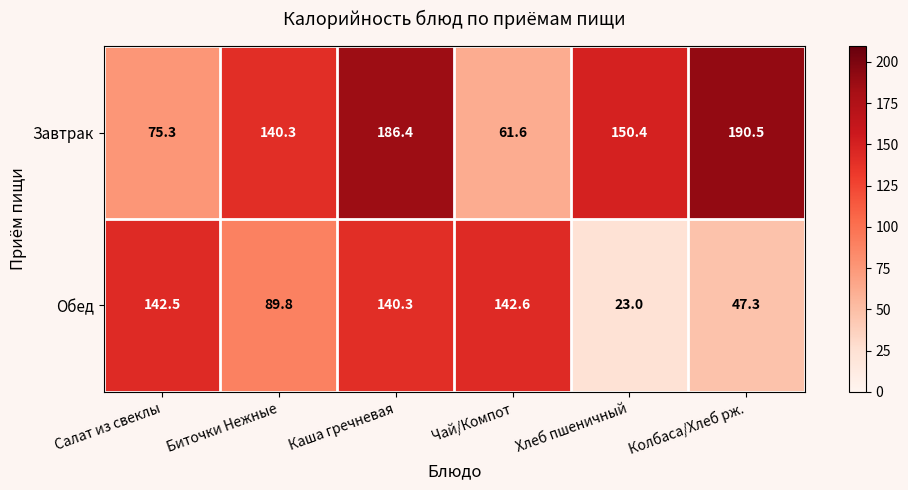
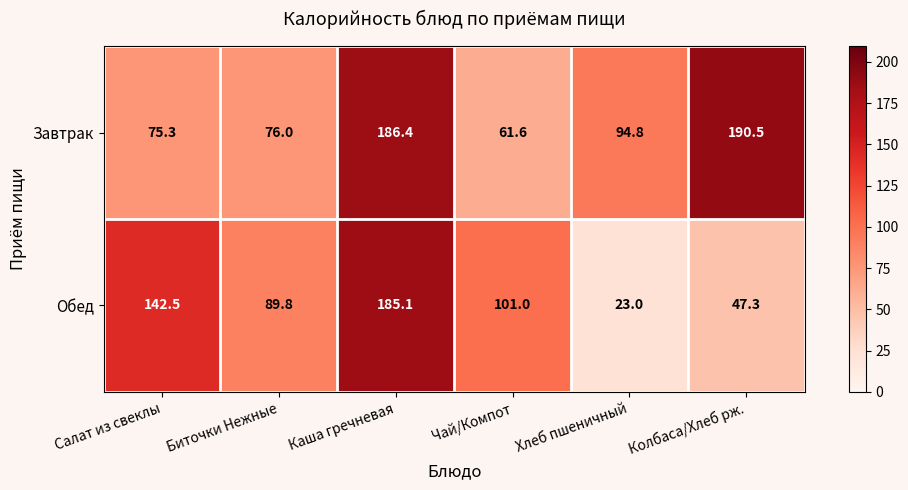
  {
    "Завтрак": {
      "Салат из свеклы": 75.3,
-     "Биточки Нежные": 140.3,
+     "Биточки Нежные": 76.0,
      "Каша гречневая": 186.4,
      "Чай/Компот": 61.6,
-     "Хлеб пшеничный": 150.4,
+     "Хлеб пшеничный": 94.8,
      "Колбаса/Хлеб рж.": 190.5
    },
    "Обед": {
      "Салат из свеклы": 142.5,
      "Биточки Нежные": 89.8,
-     "Каша гречневая": 140.3,
-     "Чай/Компот": 142.6,
+     "Каша гречневая": 185.1,
+     "Чай/Компот": 101.0,
      "Хлеб пшеничный": 23.0,
      "Колбаса/Хлеб рж.": 47.3
    }
  }
